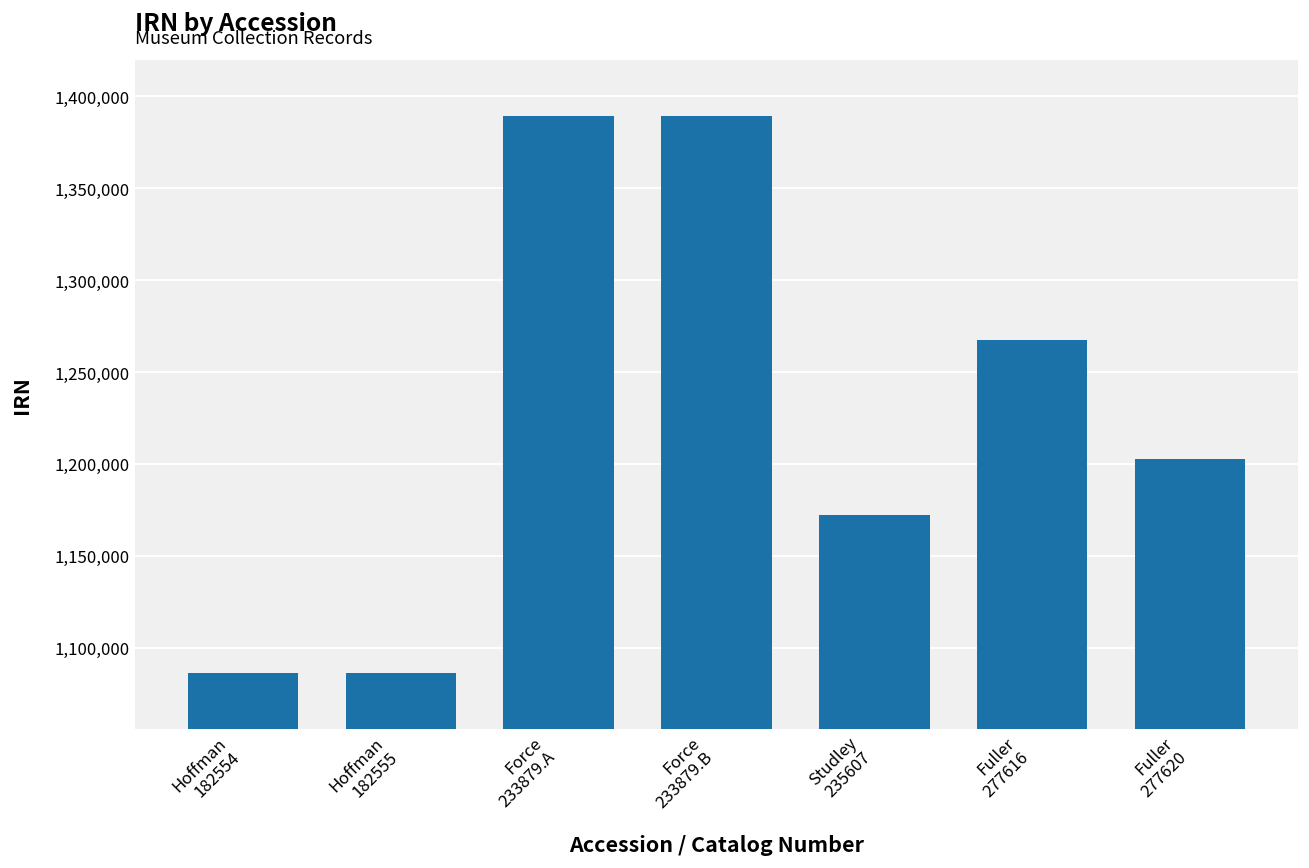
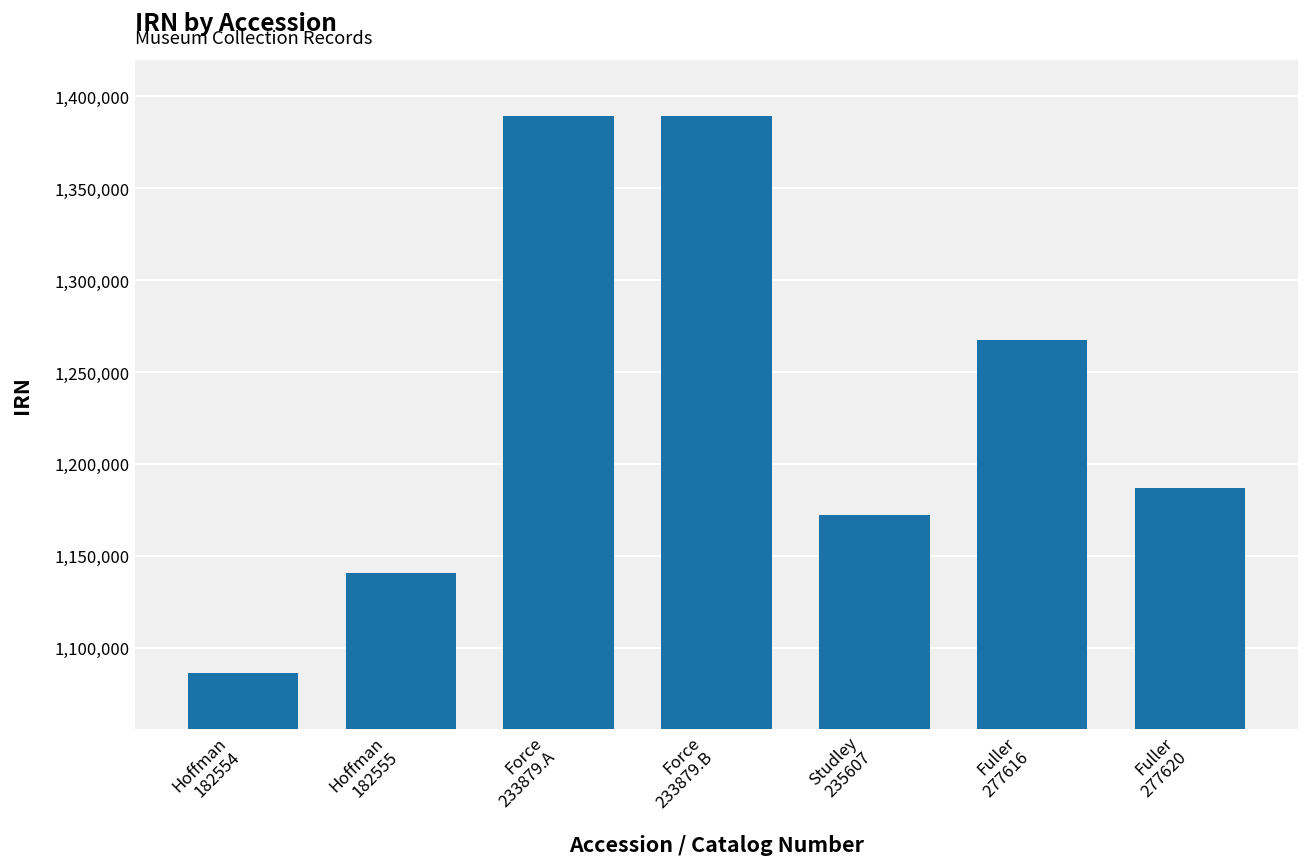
  {
    "Hoffman 182554": "1,086,000",
-   "Hoffman 182555": "1,086,000",
+   "Hoffman 182555": "1,141,000",
    "Force 233879.A": "1,389,000",
    "Force 233879.B": "1,389,000",
    "Studley 235607": "1,172,000",
    "Fuller 277616": "1,267,000",
-   "Fuller 277620": "1,203,000"
+   "Fuller 277620": "1,187,000"
  }
